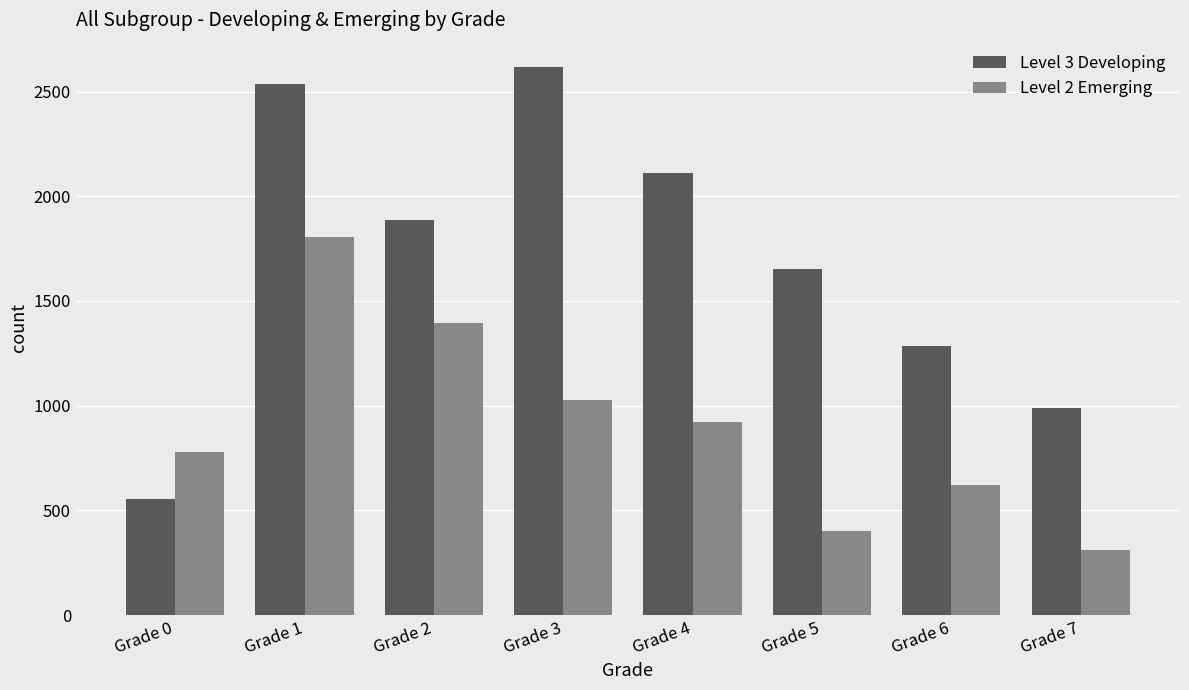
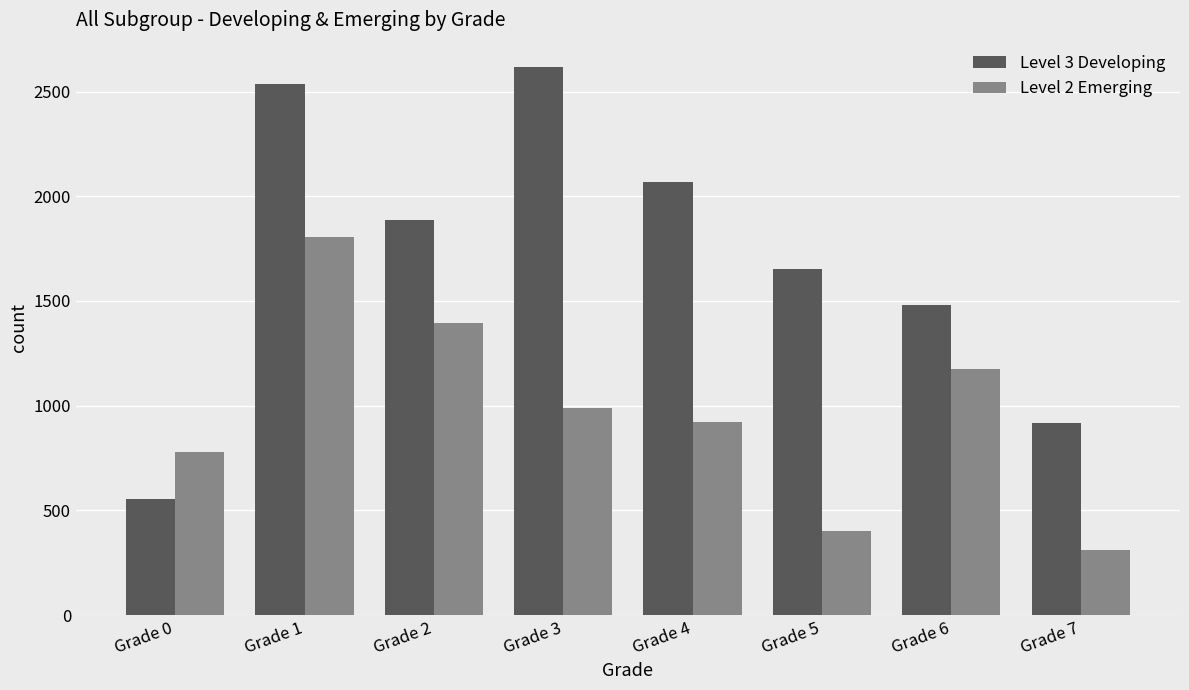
  {
    "Level 3 Developing": {
      "Grade 0": 550,
      "Grade 1": 2530,
      "Grade 2": 1890,
      "Grade 3": 2620,
-     "Grade 4": 2110,
+     "Grade 4": 2070,
      "Grade 5": 1660,
-     "Grade 6": 1280,
-     "Grade 7": 990
+     "Grade 6": 1480,
+     "Grade 7": 920
    },
    "Level 2 Emerging": {
      "Grade 0": 780,
      "Grade 1": 1810,
      "Grade 2": 1390,
-     "Grade 3": 1030,
+     "Grade 3": 990,
      "Grade 4": 920,
      "Grade 5": 400,
-     "Grade 6": 620,
+     "Grade 6": 1180,
      "Grade 7": 310
    }
  }
